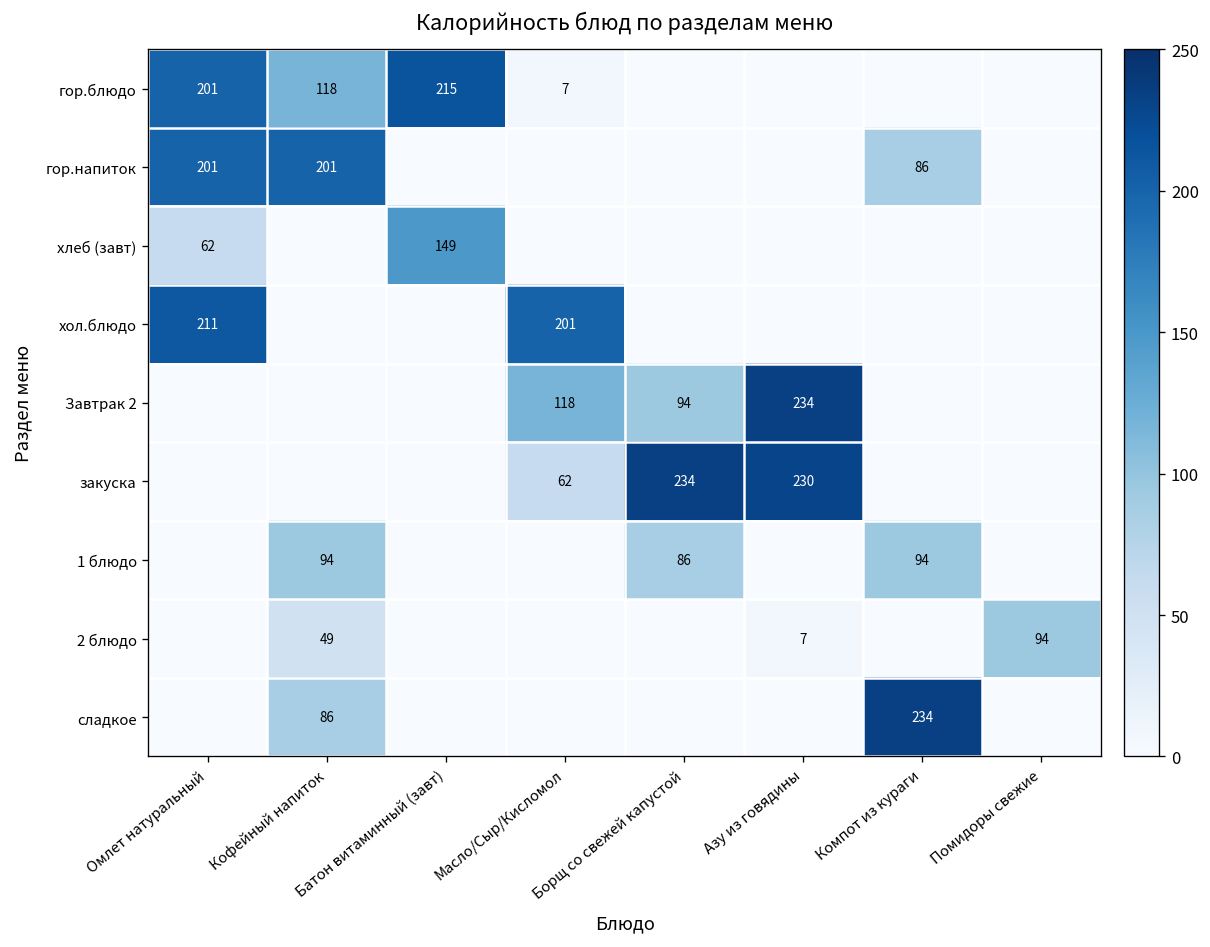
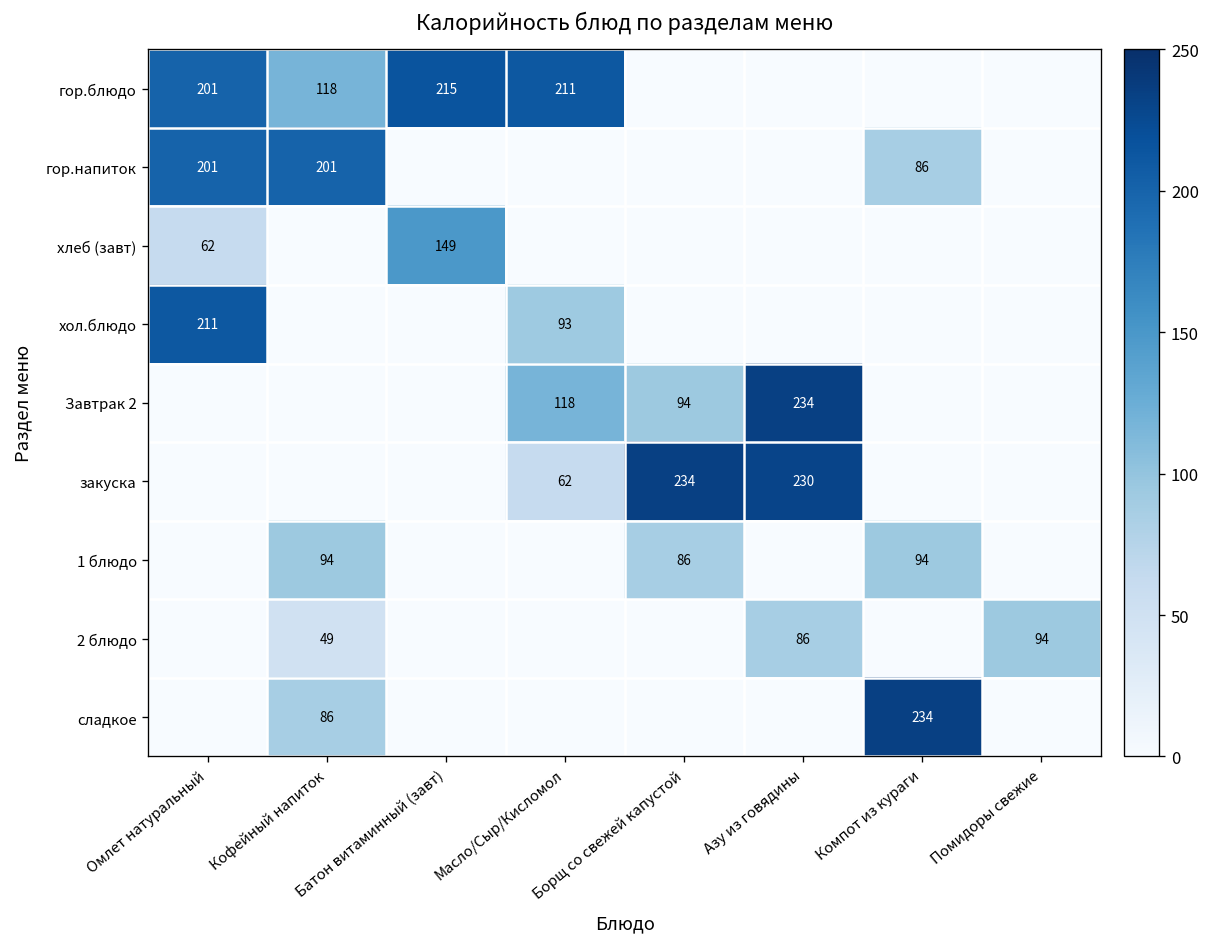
  {
    "гор.блюдо": {
      "Омлет натуральный": 201,
      "Кофейный напиток": 118,
      "Батон витаминный (завт)": 215,
-     "Масло/Сыр/Кисломол": 7
+     "Масло/Сыр/Кисломол": 211
    },
    "гор.напиток": {
      "Омлет натуральный": 201,
      "Кофейный напиток": 201,
      "Компот из кураги": 86
    },
    "хлеб (завт)": {
      "Омлет натуральный": 62,
      "Батон витаминный (завт)": 149
    },
    "хол.блюдо": {
      "Омлет натуральный": 211,
-     "Масло/Сыр/Кисломол": 201
+     "Масло/Сыр/Кисломол": 93
    },
    "Завтрак 2": {
      "Масло/Сыр/Кисломол": 118,
      "Борщ со свежей капустой": 94,
      "Азу из говядины": 234
    },
    "закуска": {
      "Масло/Сыр/Кисломол": 62,
      "Борщ со свежей капустой": 234,
      "Азу из говядины": 230
    },
    "1 блюдо": {
      "Кофейный напиток": 94,
      "Борщ со свежей капустой": 86,
      "Компот из кураги": 94
    },
    "2 блюдо": {
      "Кофейный напиток": 49,
-     "Азу из говядины": 7,
+     "Азу из говядины": 86,
      "Помидоры свежие": 94
    },
    "сладкое": {
      "Кофейный напиток": 86,
      "Компот из кураги": 234
    }
  }
